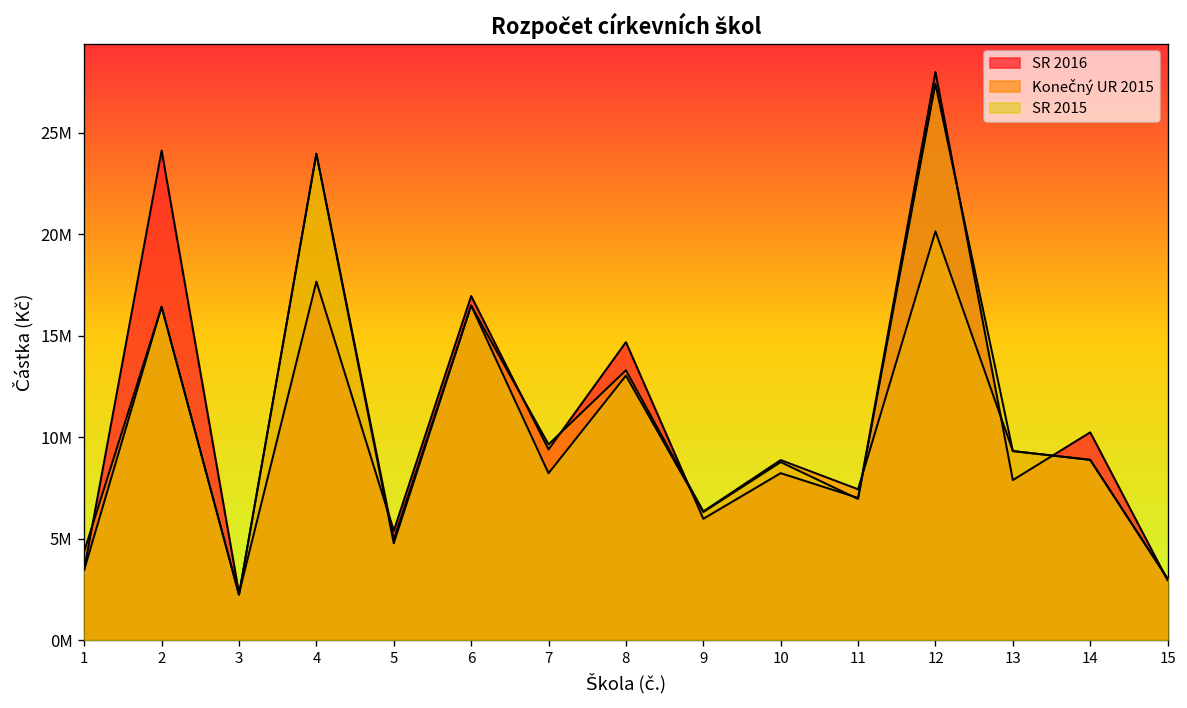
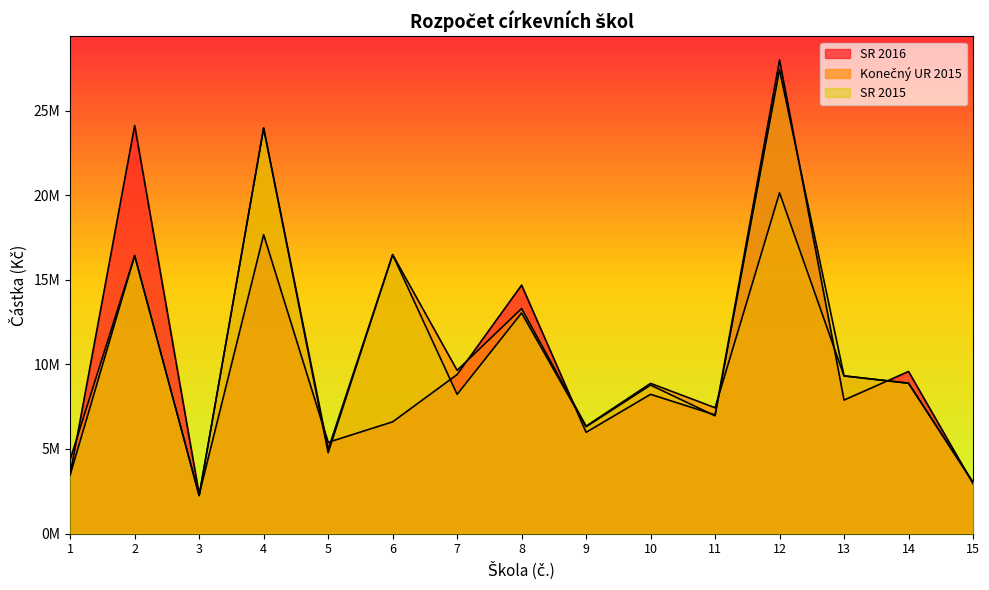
  {
    "SR 2016": {
      "2": 24100000,
      "4": 17700000,
      "5": 5400000,
-     "6": 17000000,
+     "6": 6600000,
      "7": 9400000,
      "8": 14700000,
      "9": 6000000,
      "10": 8200000,
      "12": 28000000,
      "13": 7900000,
-     "14": 10200000
+     "14": 9600000
    },
    "Konečný UR 2015": {
      "1": 4400000,
      "5": 5000000,
      "7": 9600000,
      "8": 13300000,
      "11": 7400000,
      "12": 20100000
    },
    "SR 2015": {
      "5": 4800000,
      "7": 8200000,
      "8": 13000000,
      "12": 27400000
    }
  }
